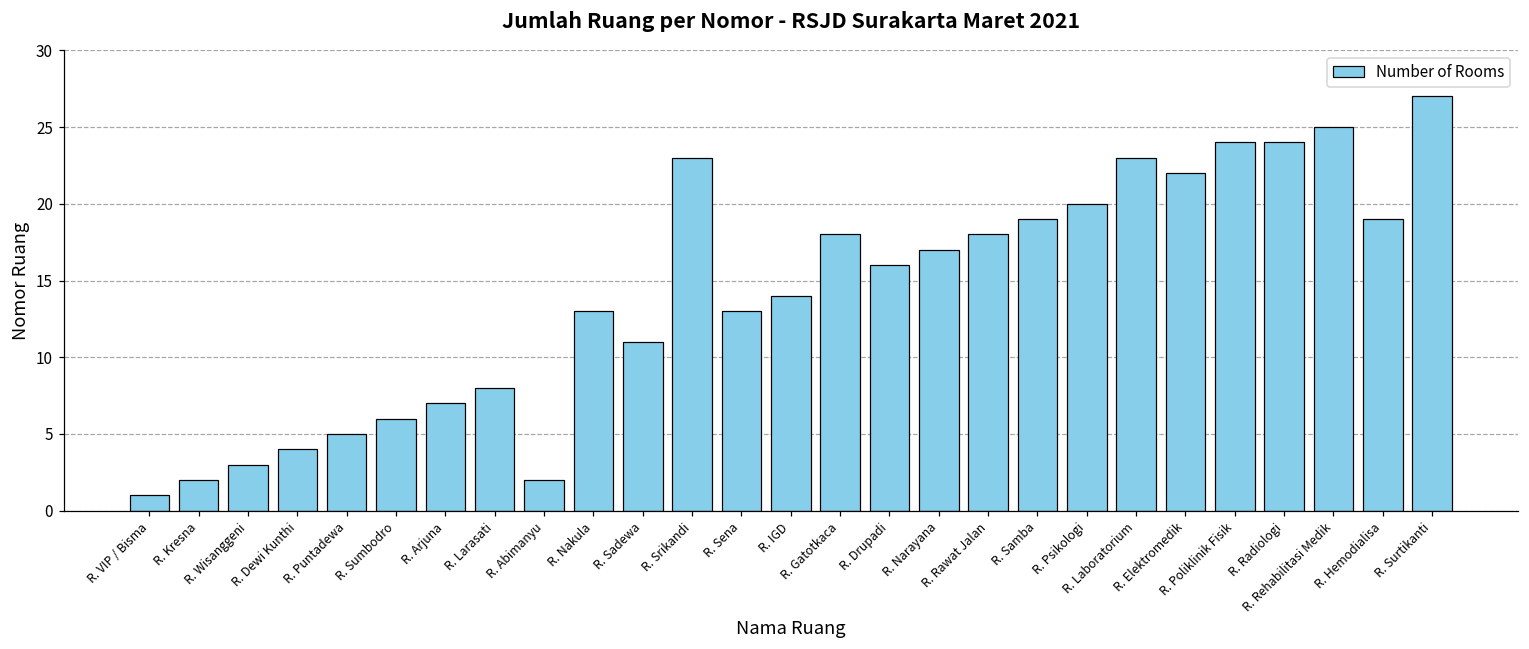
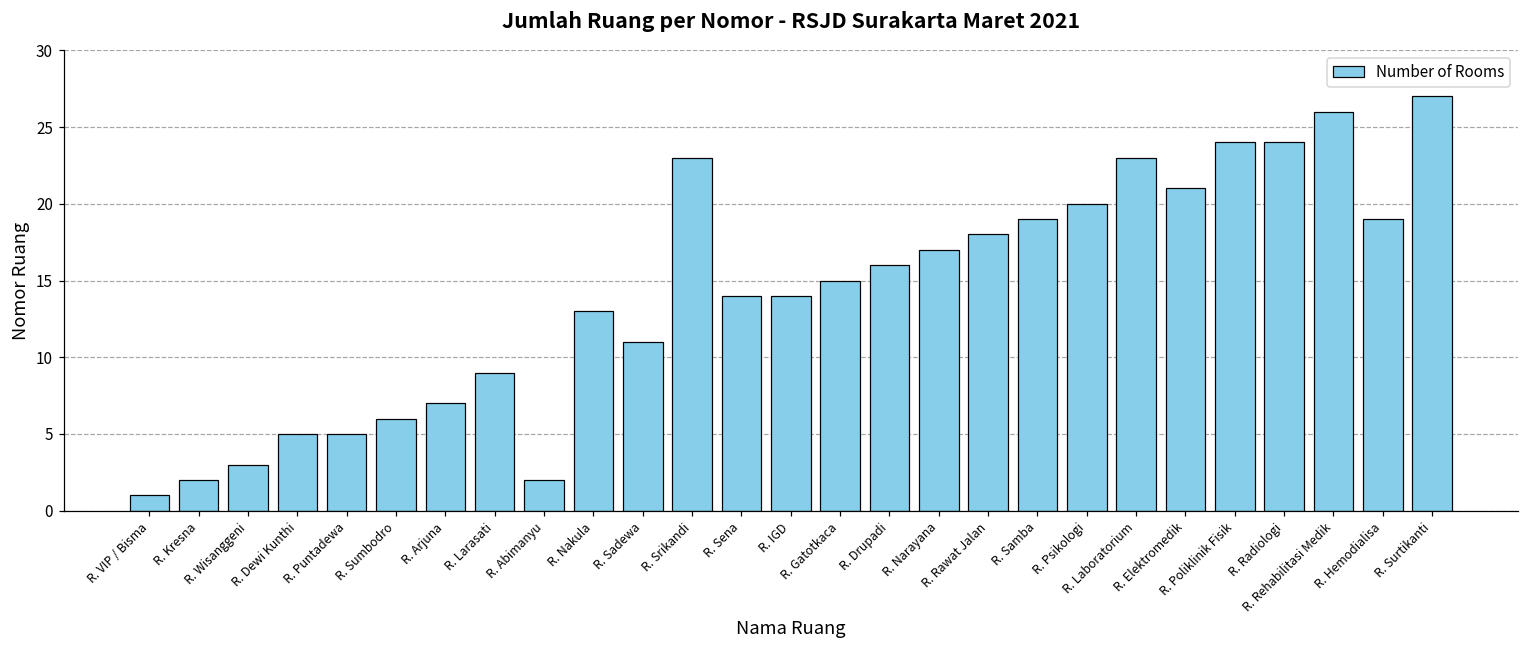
  {
    "R. VIP / Bisma": 1,
    "R. Kresna": 2,
    "R. Wisanggeni": 3,
-   "R. Dewi Kunthi": 4,
+   "R. Dewi Kunthi": 5,
    "R. Puntadewa": 5,
    "R. Sumbodro": 6,
    "R. Arjuna": 7,
-   "R. Larasati": 8,
+   "R. Larasati": 9,
    "R. Abimanyu": 2,
    "R. Nakula": 13,
    "R. Sadewa": 11,
    "R. Srikandi": 23,
-   "R. Sena": 13,
+   "R. Sena": 14,
    "R. IGD": 14,
-   "R. Gatotkaca": 18,
+   "R. Gatotkaca": 15,
    "R. Drupadi": 16,
    "R. Narayana": 17,
    "R. Rawat Jalan": 18,
    "R. Samba": 19,
    "R. Psikologi": 20,
    "R. Laboratorium": 23,
-   "R. Elektromedik": 22,
+   "R. Elektromedik": 21,
    "R. Poliklinik Fisik": 24,
    "R. Radiologi": 24,
-   "R. Rehabilitasi Medik": 25,
+   "R. Rehabilitasi Medik": 26,
    "R. Hemodialisa": 19,
    "R. Surtikanti": 27
  }
